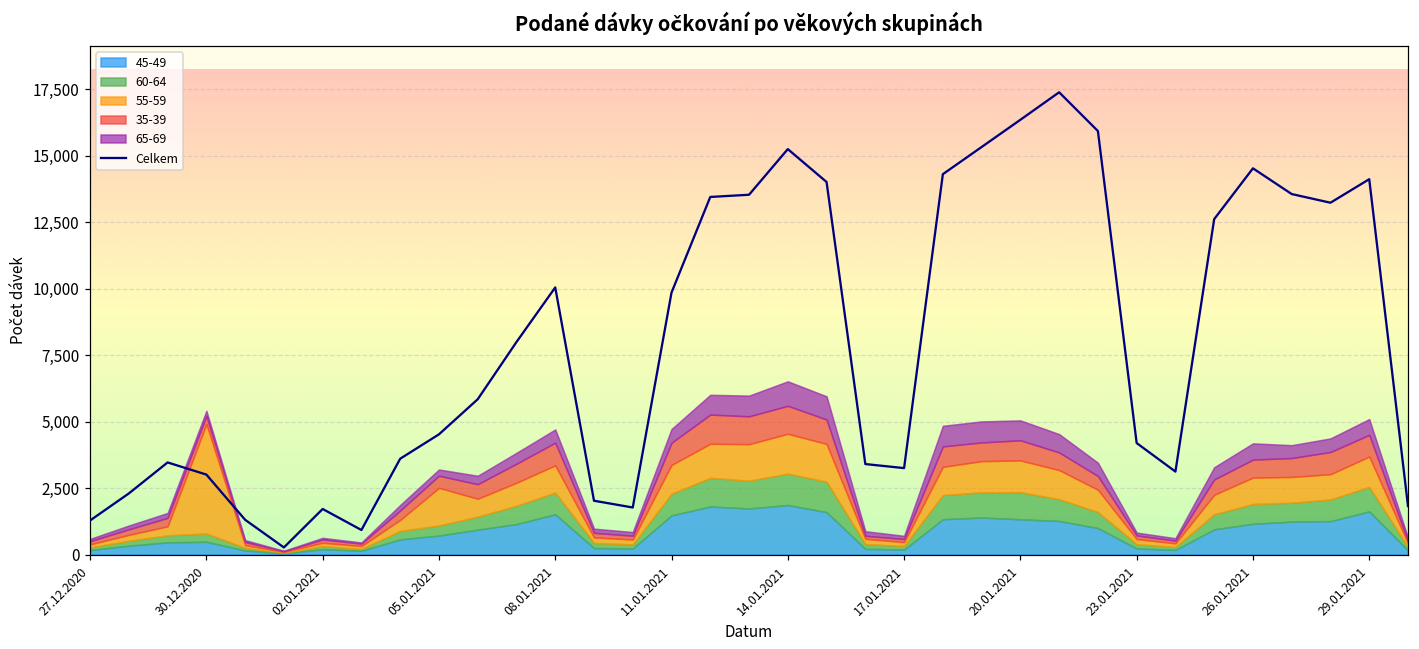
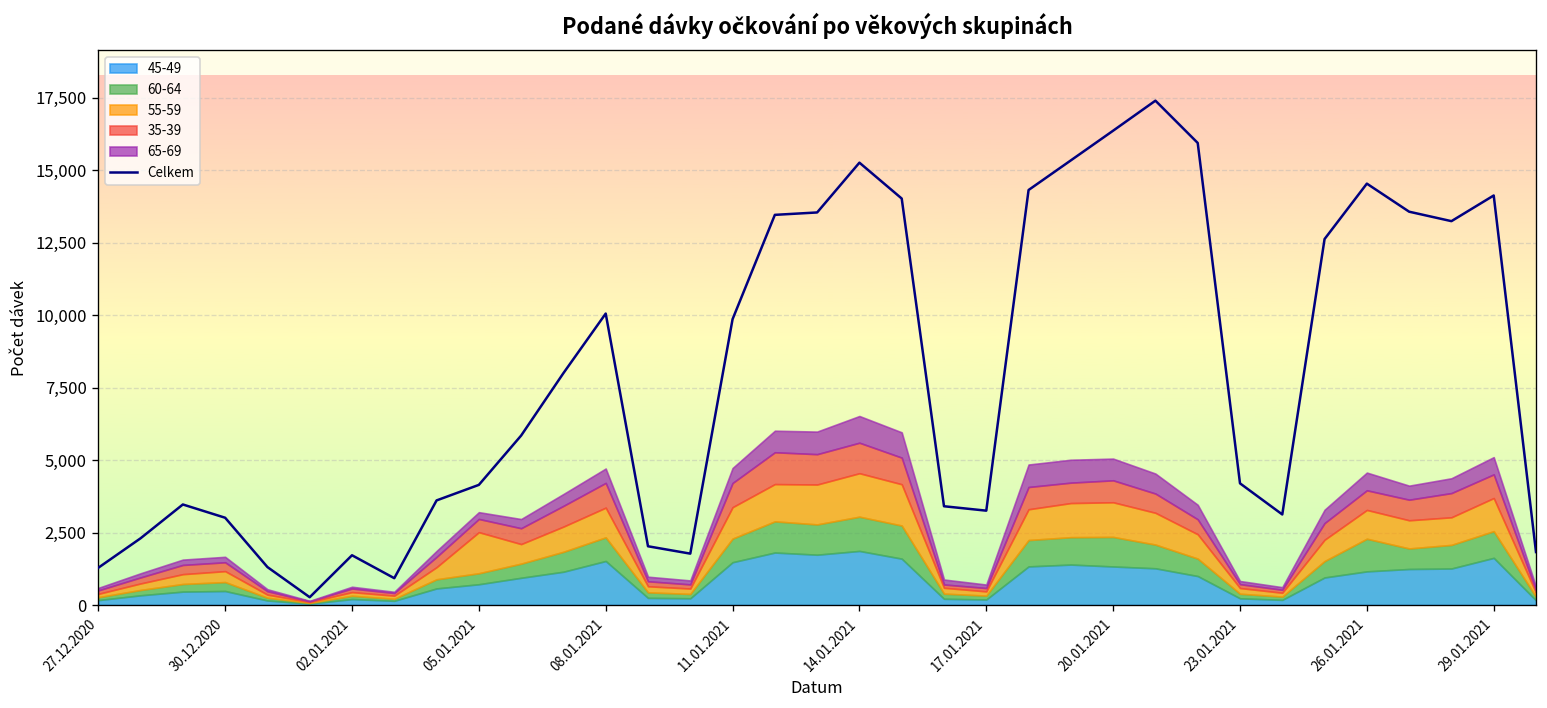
  {
    "Celkem": {
      "27.12.2020": "1,300",
      "30.12.2020": "3,000",
      "02.01.2021": "1,700",
-     "05.01.2021": "4,500",
+     "05.01.2021": "4,100",
      "08.01.2021": "10,100",
      "11.01.2021": "9,900",
      "14.01.2021": "15,300",
      "17.01.2021": "3,300",
      "20.01.2021": "16,400",
      "23.01.2021": "4,200",
      "26.01.2021": "14,500",
      "29.01.2021": "14,100"
    },
    "45-49": {
      "30.12.2020": "500",
      "02.01.2021": "200",
      "05.01.2021": "700",
      "08.01.2021": "1,500",
      "11.01.2021": "1,500",
      "14.01.2021": "1,900",
      "17.01.2021": "200",
      "20.01.2021": "1,300",
      "23.01.2021": "200",
      "26.01.2021": "1,200",
      "29.01.2021": "1,600"
    },
    "60-64": {
      "30.12.2020": "300",
      "02.01.2021": "100",
      "05.01.2021": "400",
      "08.01.2021": "800",
      "11.01.2021": "800",
      "14.01.2021": "1,200",
      "17.01.2021": "100",
      "20.01.2021": "1,000",
      "23.01.2021": "200",
-     "26.01.2021": "700",
+     "26.01.2021": "1,100",
      "29.01.2021": "900"
    },
    "55-59": {
      "27.12.2020": "100",
-     "30.12.2020": "4,100",
+     "30.12.2020": "400",
      "02.01.2021": "100",
      "05.01.2021": "1,400",
      "08.01.2021": "1,000",
      "11.01.2021": "1,100",
      "14.01.2021": "1,500",
      "17.01.2021": "100",
      "20.01.2021": "1,200",
      "23.01.2021": "200",
      "26.01.2021": "1,000",
      "29.01.2021": "1,100"
    },
    "35-39": {
      "30.12.2020": "300",
      "05.01.2021": "500",
      "08.01.2021": "900",
      "11.01.2021": "800",
      "14.01.2021": "1,100",
      "17.01.2021": "100",
      "20.01.2021": "800",
      "23.01.2021": "100",
      "26.01.2021": "700",
      "29.01.2021": "800"
    },
    "65-69": {
      "30.12.2020": "200",
      "05.01.2021": "200",
      "08.01.2021": "500",
      "11.01.2021": "500",
      "14.01.2021": "900",
      "17.01.2021": "100",
      "20.01.2021": "700",
      "23.01.2021": "100",
      "26.01.2021": "600",
      "29.01.2021": "600"
    }
  }
